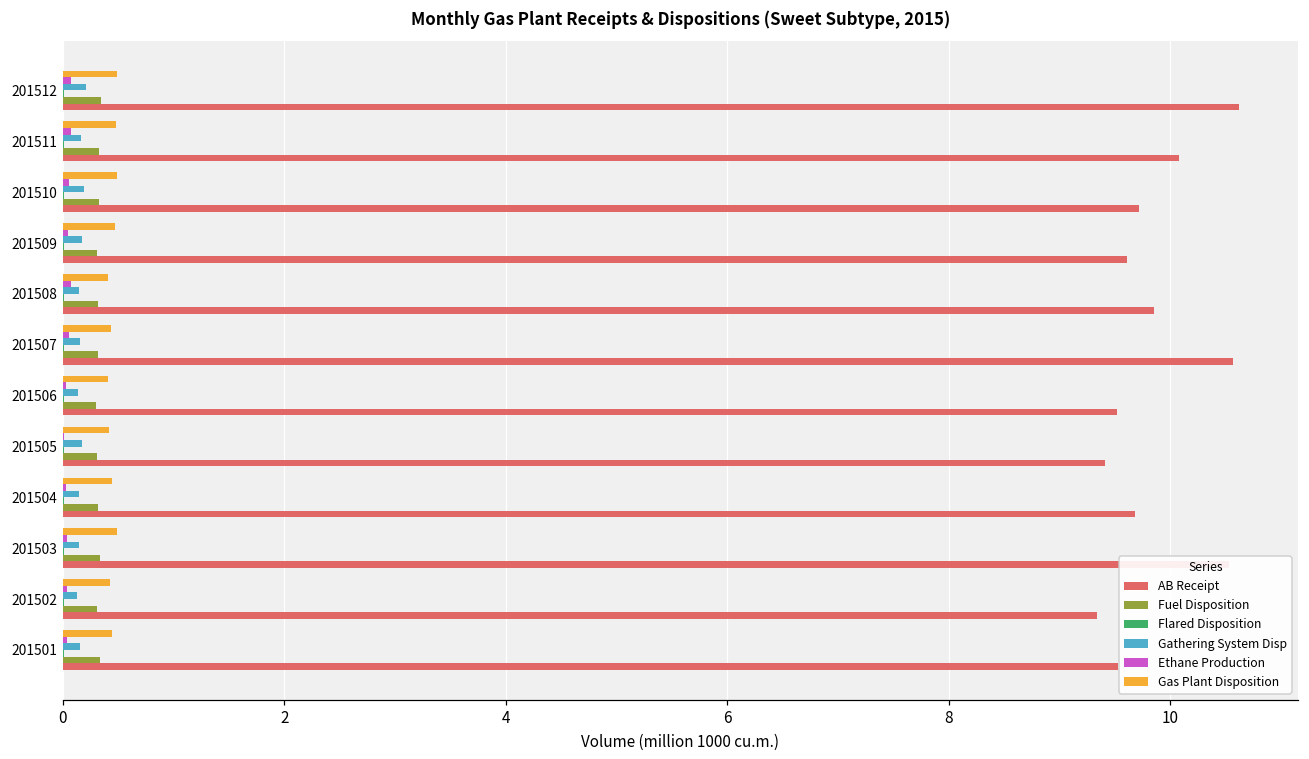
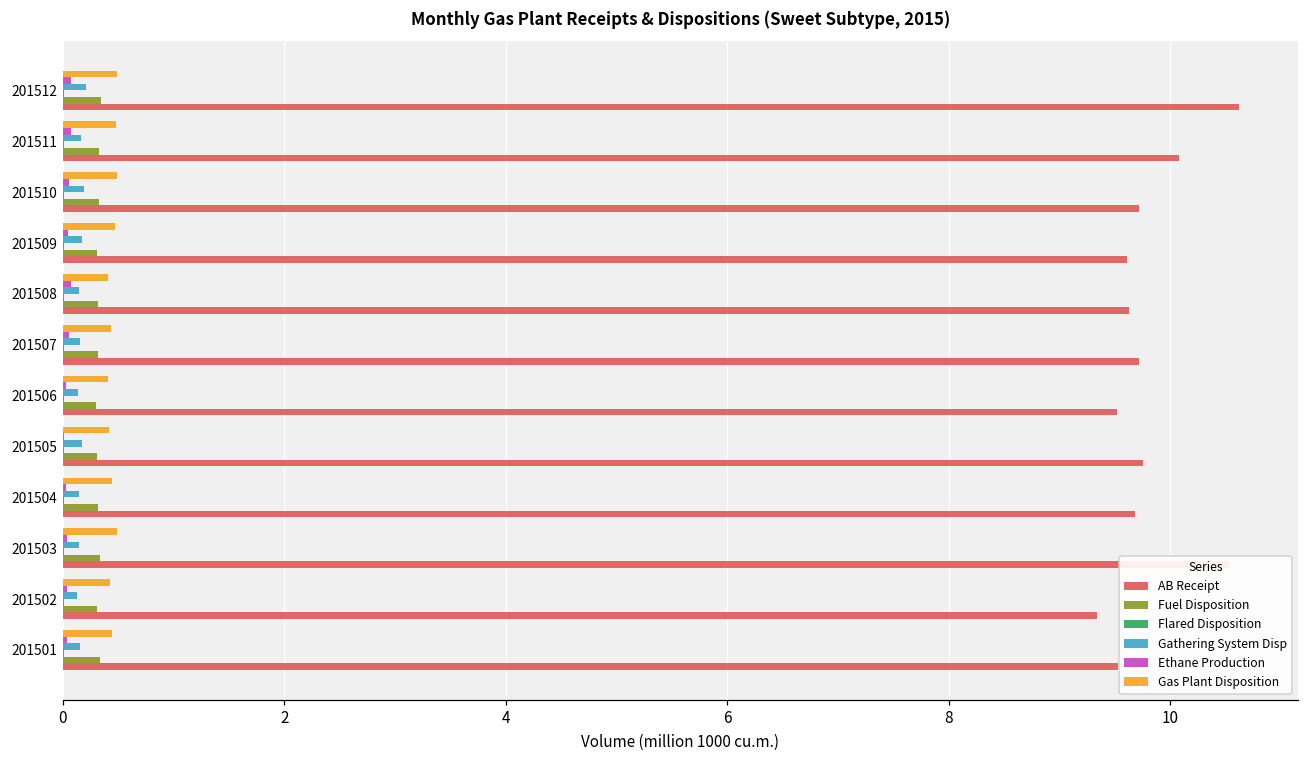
  {
    "AB Receipt": {
      "201512": 10.62,
      "201511": 10.08,
      "201510": 9.72,
      "201509": 9.61,
-     "201508": 9.85,
-     "201507": 10.56,
+     "201508": 9.62,
+     "201507": 9.72,
      "201506": 9.51,
-     "201505": 9.41,
+     "201505": 9.75,
      "201504": 9.68,
      "201503": 10.53,
      "201502": 9.34,
      "201501": 9.52
    },
    "Fuel Disposition": {
      "201512": 0.35,
      "201511": 0.33,
      "201510": 0.33,
      "201509": 0.31,
      "201508": 0.32,
      "201507": 0.32,
      "201506": 0.30,
      "201505": 0.31,
      "201504": 0.32,
      "201503": 0.33,
      "201502": 0.31,
      "201501": 0.34
    },
    "Gathering System Disp": {
      "201512": 0.21,
      "201511": 0.17,
      "201510": 0.19,
      "201509": 0.18,
      "201508": 0.15,
      "201507": 0.16,
      "201506": 0.14,
      "201505": 0.17,
      "201504": 0.15,
      "201503": 0.15,
      "201502": 0.13,
      "201501": 0.15
    },
    "Ethane Production": {
      "201512": 0.08,
      "201511": 0.08,
      "201510": 0.06,
      "201509": 0.05,
      "201508": 0.08,
      "201507": 0.06,
      "201506": 0.03,
      "201504": 0.03,
      "201503": 0.04,
      "201502": 0.04,
      "201501": 0.04
    },
    "Gas Plant Disposition": {
      "201512": 0.49,
      "201511": 0.48,
      "201510": 0.49,
      "201509": 0.48,
      "201508": 0.41,
      "201507": 0.43,
      "201506": 0.41,
      "201505": 0.42,
      "201504": 0.45,
      "201503": 0.49,
      "201502": 0.43,
      "201501": 0.45
    }
  }
